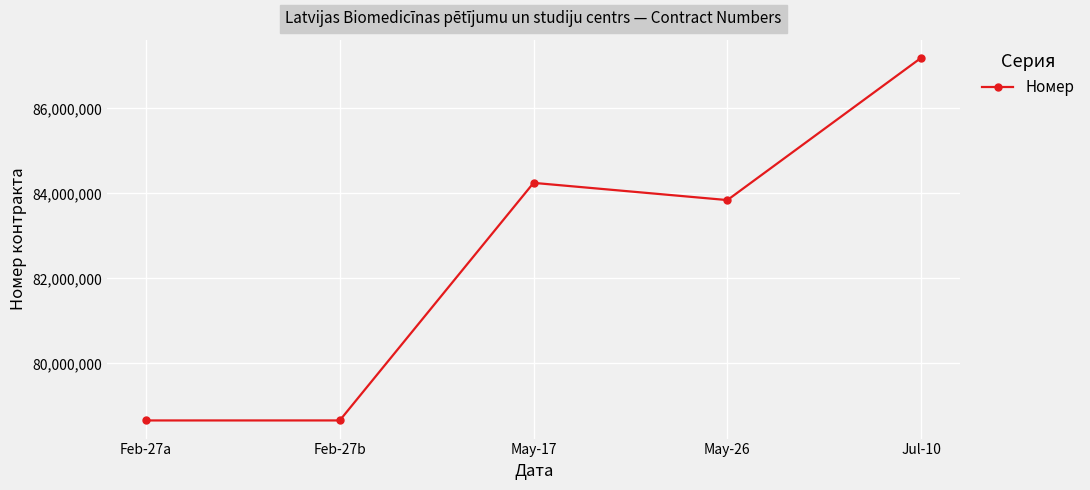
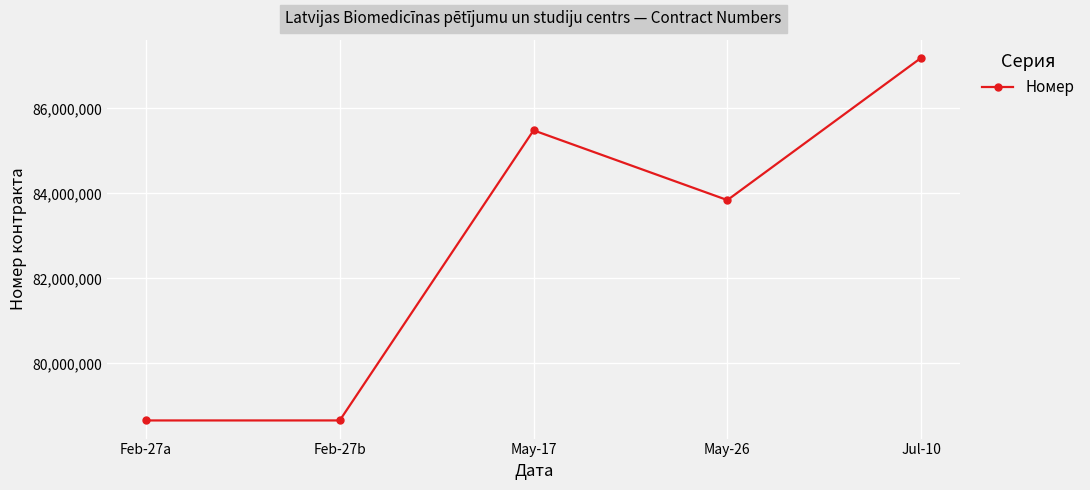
  {
    "Feb-27a": "78,700,000",
    "Feb-27b": "78,700,000",
-   "May-17": "84,200,000",
+   "May-17": "85,500,000",
    "May-26": "83,800,000",
    "Jul-10": "87,200,000"
  }
